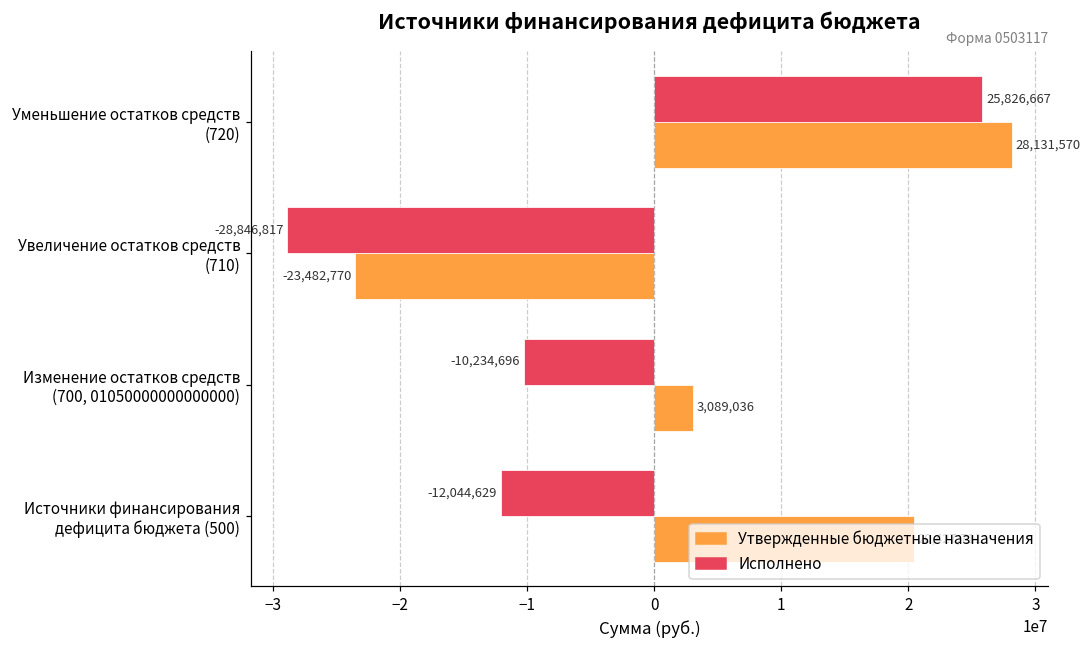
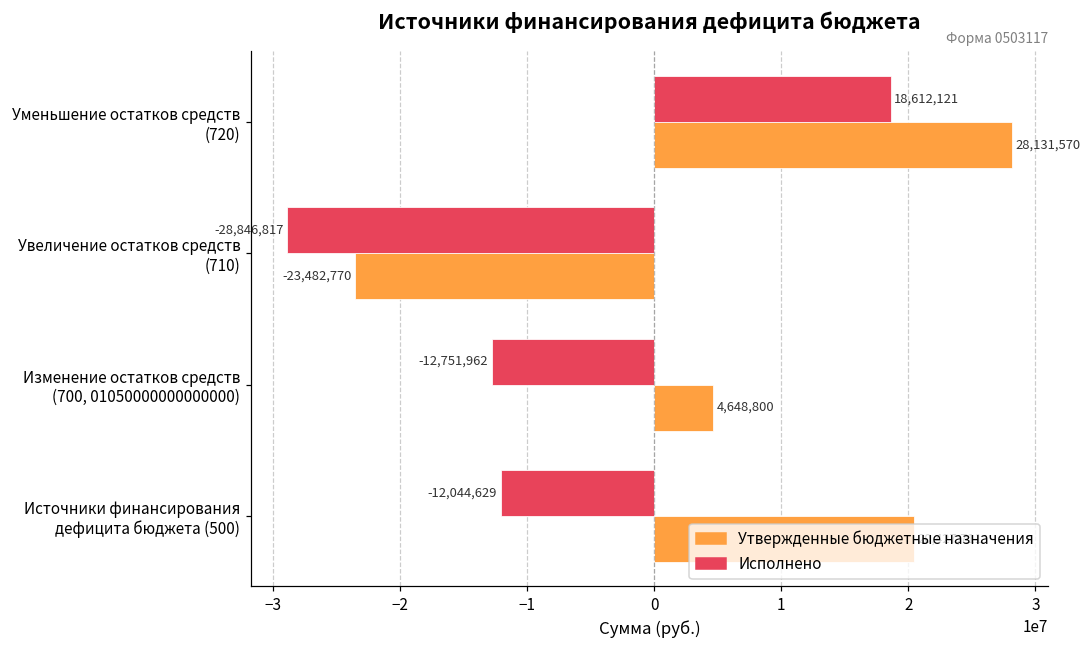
  {
    "Утвержденные бюджетные назначения": {
      "Уменьшение остатков средств (720)": "28,131,570",
      "Увеличение остатков средств (710)": "-23,482,770",
-     "Изменение остатков средств (700, 01050000000000000)": "3,089,036"
+     "Изменение остатков средств (700, 01050000000000000)": "4,648,800"
    },
    "Исполнено": {
-     "Уменьшение остатков средств (720)": "25,826,667",
+     "Уменьшение остатков средств (720)": "18,612,121",
      "Увеличение остатков средств (710)": "-28,846,817",
-     "Изменение остатков средств (700, 01050000000000000)": "-10,234,696",
+     "Изменение остатков средств (700, 01050000000000000)": "-12,751,962",
      "Источники финансирования дефицита бюджета (500)": "-12,044,629"
    }
  }
